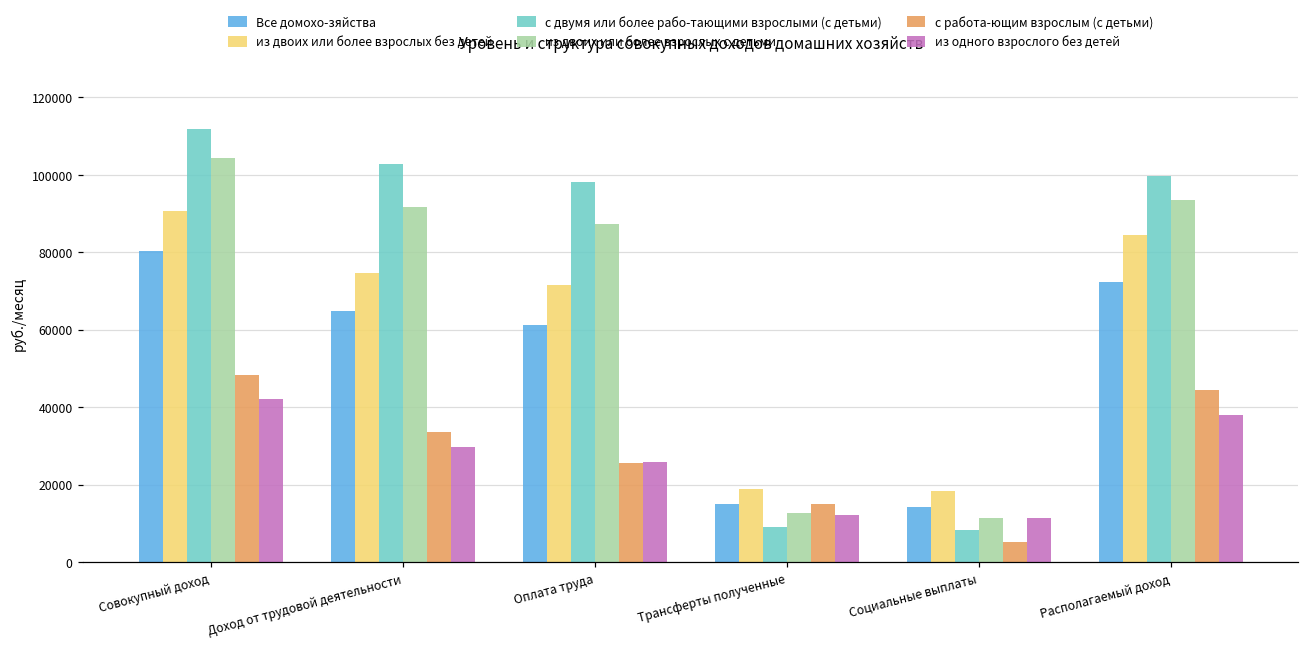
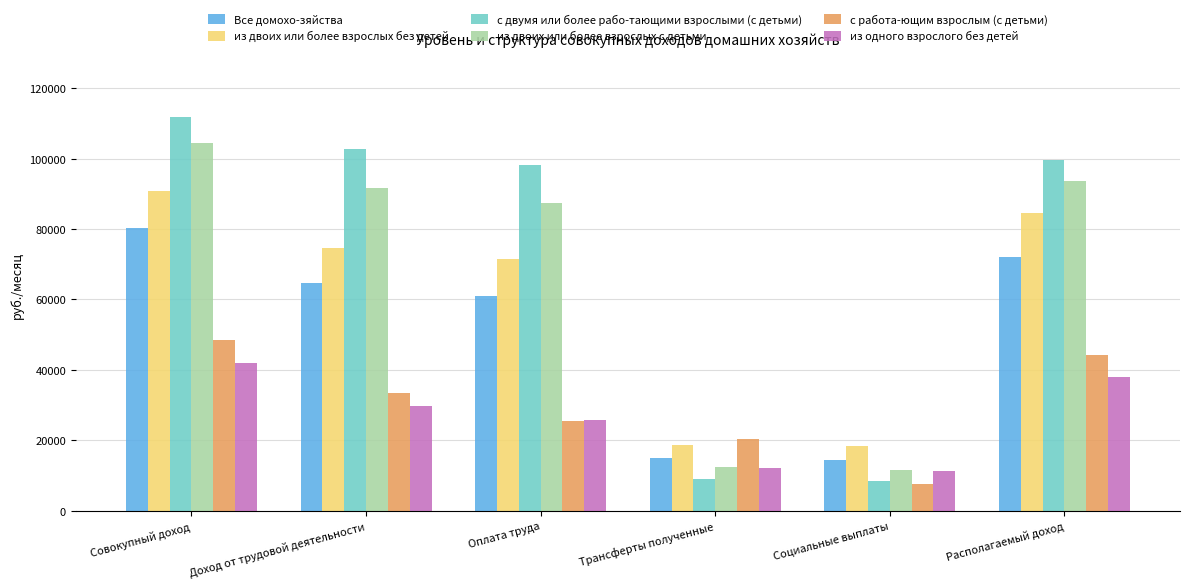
  {
    "из двоих или более взрослых без детей": {
      "Совокупный доход": 91000,
      "Доход от трудовой деятельности": 75000,
      "Оплата труда": 72000,
      "Трансферты полученные": 19000,
      "Социальные выплаты": 18000,
      "Располагаемый доход": 85000
    },
    "из двоих или более взрослых с детьми": {
      "Совокупный доход": 104000,
      "Доход от трудовой деятельности": 92000,
      "Оплата труда": 87000,
      "Трансферты полученные": 13000,
      "Социальные выплаты": 11000,
      "Располагаемый доход": 94000
    },
    "с работа-ющим взрослым (с детьми)": {
      "Совокупный доход": 48000,
      "Доход от трудовой деятельности": 34000,
      "Оплата труда": 26000,
-     "Трансферты полученные": 15000,
-     "Социальные выплаты": 5000,
+     "Трансферты полученные": 20000,
+     "Социальные выплаты": 8000,
      "Располагаемый доход": 44000
    },
    "из одного взрослого без детей": {
      "Совокупный доход": 42000,
      "Доход от трудовой деятельности": 30000,
      "Оплата труда": 26000,
      "Трансферты полученные": 12000,
      "Социальные выплаты": 11000,
      "Располагаемый доход": 38000
    }
  }
